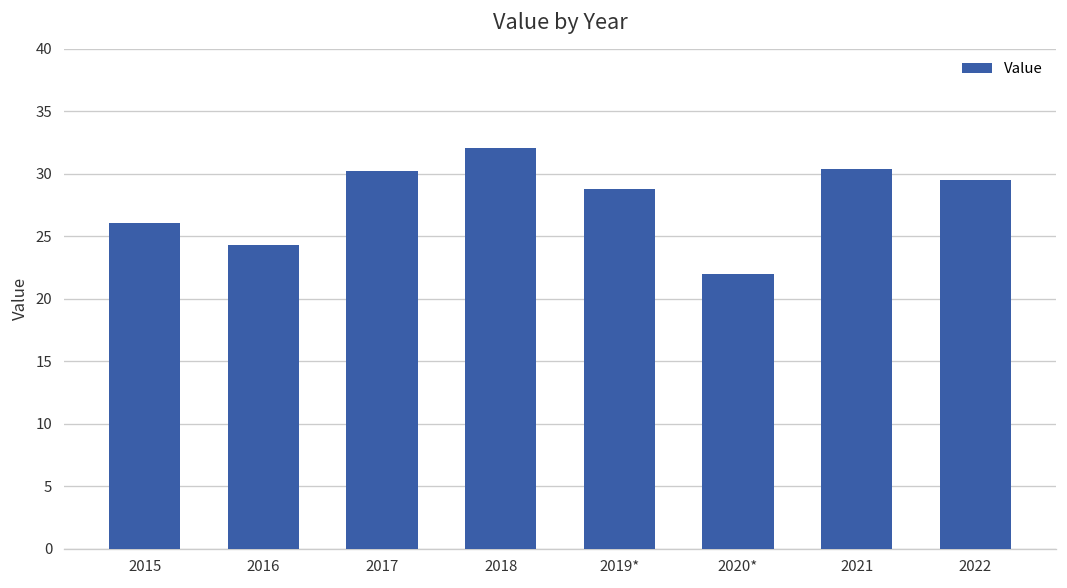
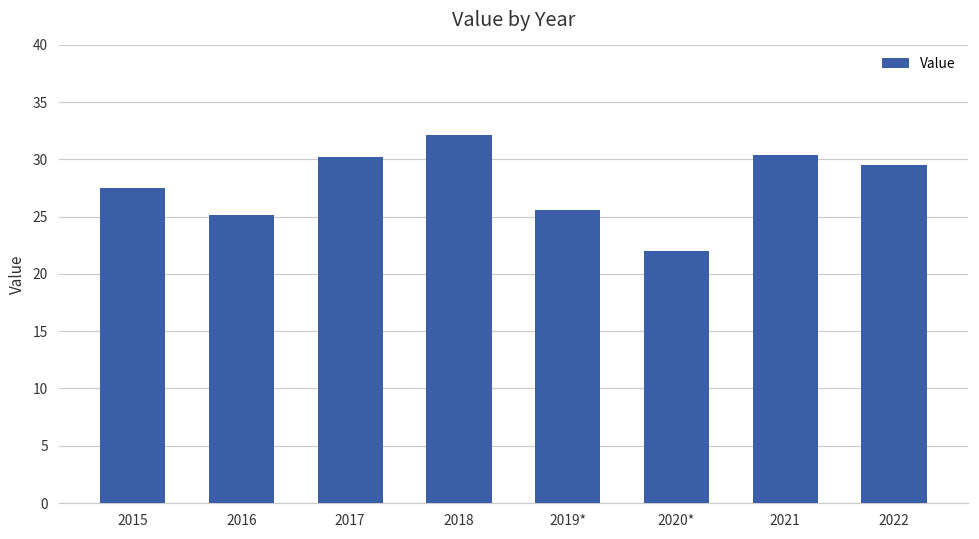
  {
-   "2015": 26.1,
-   "2016": 24.3,
+   "2015": 27.5,
+   "2016": 25.1,
    "2017": 30.2,
    "2018": 32.1,
-   "2019*": 28.8,
+   "2019*": 25.6,
    "2020*": 22.0,
    "2021": 30.4,
    "2022": 29.5
  }
